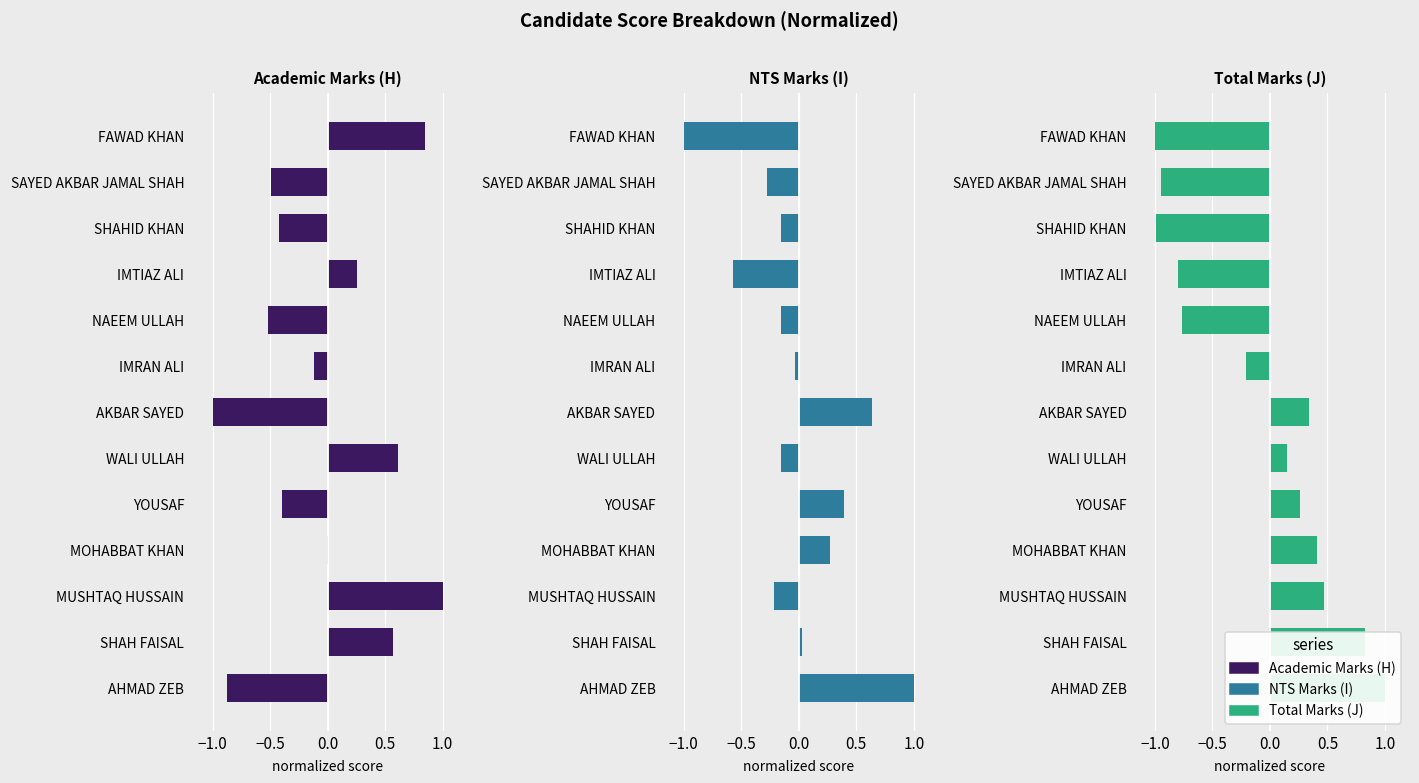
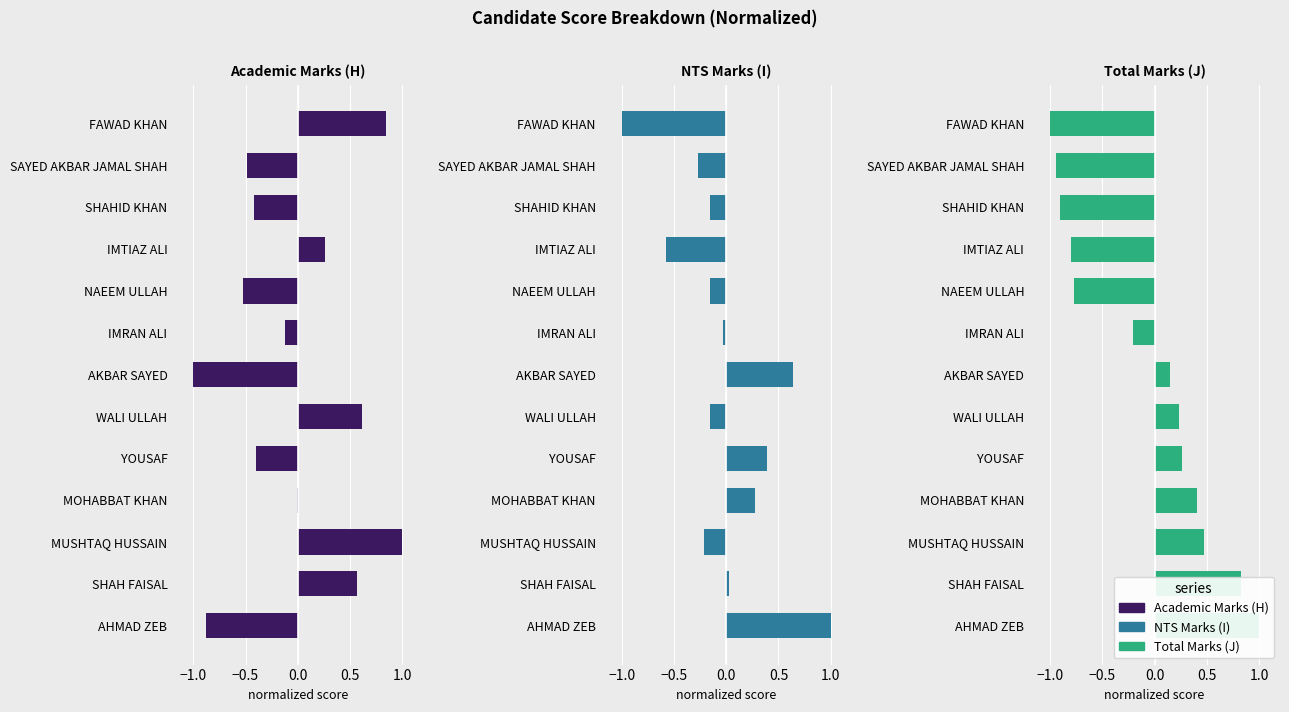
  {
    "Academic Marks (H)": {
      "FAWAD KHAN": 0.85,
      "SAYED AKBAR JAMAL SHAH": -0.49,
      "SHAHID KHAN": -0.42,
      "IMTIAZ ALI": 0.26,
      "NAEEM ULLAH": -0.52,
      "IMRAN ALI": -0.12,
      "AKBAR SAYED": -1.00,
      "WALI ULLAH": 0.61,
      "YOUSAF": -0.40,
      "MUSHTAQ HUSSAIN": 1.00,
      "SHAH FAISAL": 0.57,
      "AHMAD ZEB": -0.87
    },
    "NTS Marks (I)": {
      "FAWAD KHAN": -1.00,
      "SAYED AKBAR JAMAL SHAH": -0.27,
      "SHAHID KHAN": -0.15,
      "IMTIAZ ALI": -0.58,
      "NAEEM ULLAH": -0.15,
      "IMRAN ALI": -0.03,
      "AKBAR SAYED": 0.64,
      "WALI ULLAH": -0.15,
      "YOUSAF": 0.39,
      "MOHABBAT KHAN": 0.27,
      "MUSHTAQ HUSSAIN": -0.21,
      "SHAH FAISAL": 0.03,
      "AHMAD ZEB": 1.00
    },
    "Total Marks (J)": {
      "FAWAD KHAN": -1.00,
      "SAYED AKBAR JAMAL SHAH": -0.95,
-     "SHAHID KHAN": -0.99,
+     "SHAHID KHAN": -0.90,
      "IMTIAZ ALI": -0.80,
      "NAEEM ULLAH": -0.77,
      "IMRAN ALI": -0.21,
-     "AKBAR SAYED": 0.34,
-     "WALI ULLAH": 0.15,
+     "AKBAR SAYED": 0.15,
+     "WALI ULLAH": 0.23,
      "YOUSAF": 0.26,
      "MOHABBAT KHAN": 0.40,
      "MUSHTAQ HUSSAIN": 0.47
    }
  }
